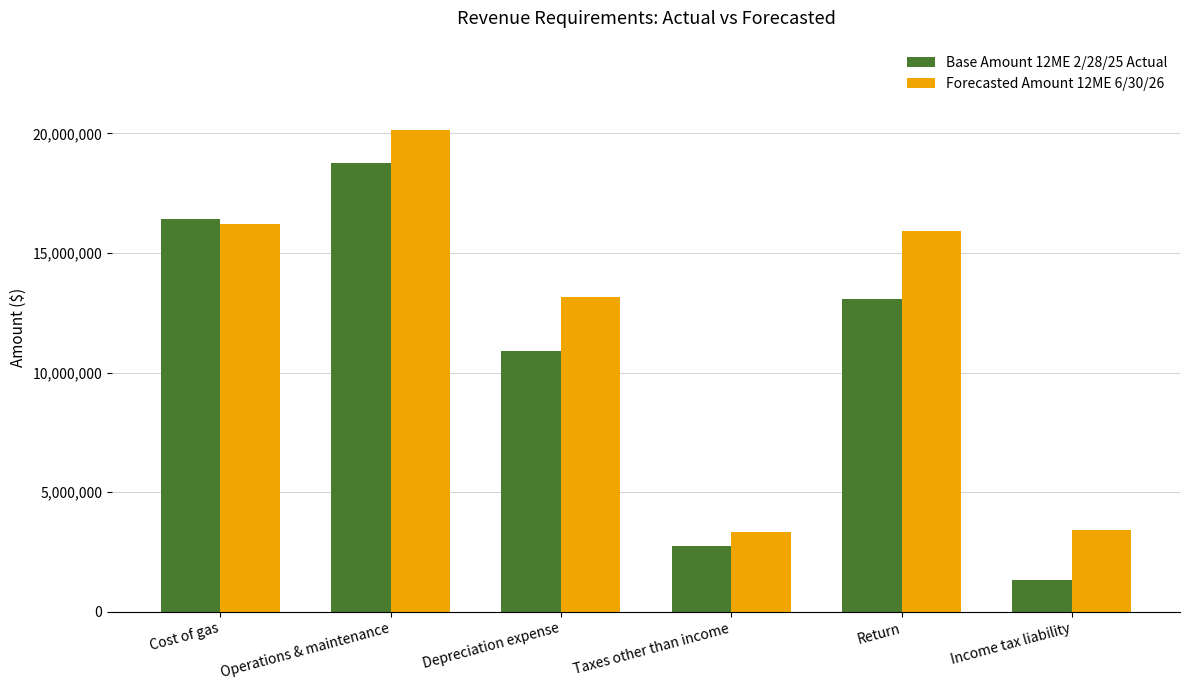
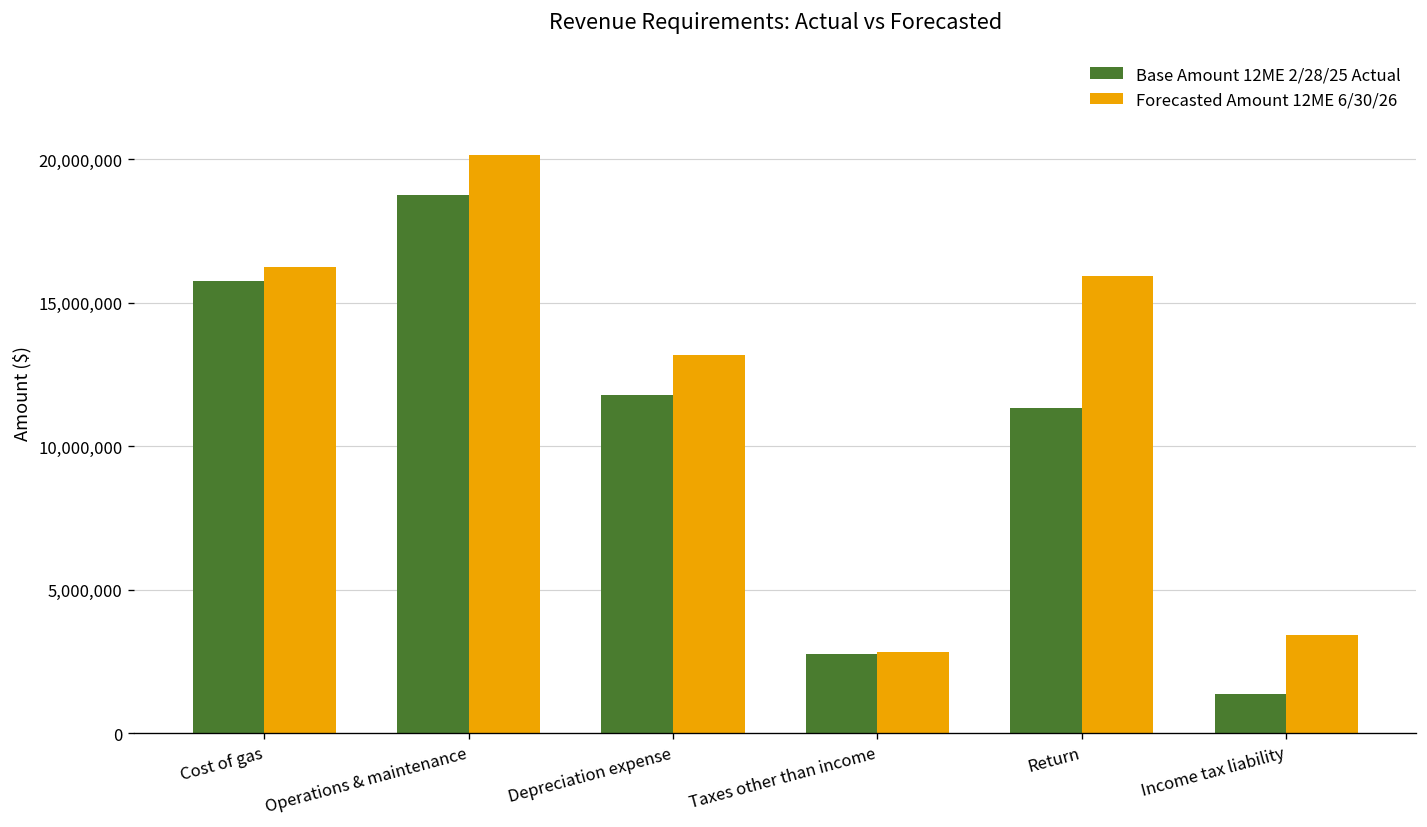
  {
    "Base Amount 12ME 2/28/25 Actual": {
-     "Cost of gas": "16,400,000",
+     "Cost of gas": "15,800,000",
      "Operations & maintenance": "18,800,000",
-     "Depreciation expense": "10,900,000",
+     "Depreciation expense": "11,800,000",
      "Taxes other than income": "2,800,000",
-     "Return": "13,100,000",
+     "Return": "11,300,000",
      "Income tax liability": "1,300,000"
    },
    "Forecasted Amount 12ME 6/30/26": {
      "Cost of gas": "16,200,000",
      "Operations & maintenance": "20,100,000",
      "Depreciation expense": "13,200,000",
-     "Taxes other than income": "3,300,000",
+     "Taxes other than income": "2,800,000",
      "Return": "15,900,000",
      "Income tax liability": "3,400,000"
    }
  }
